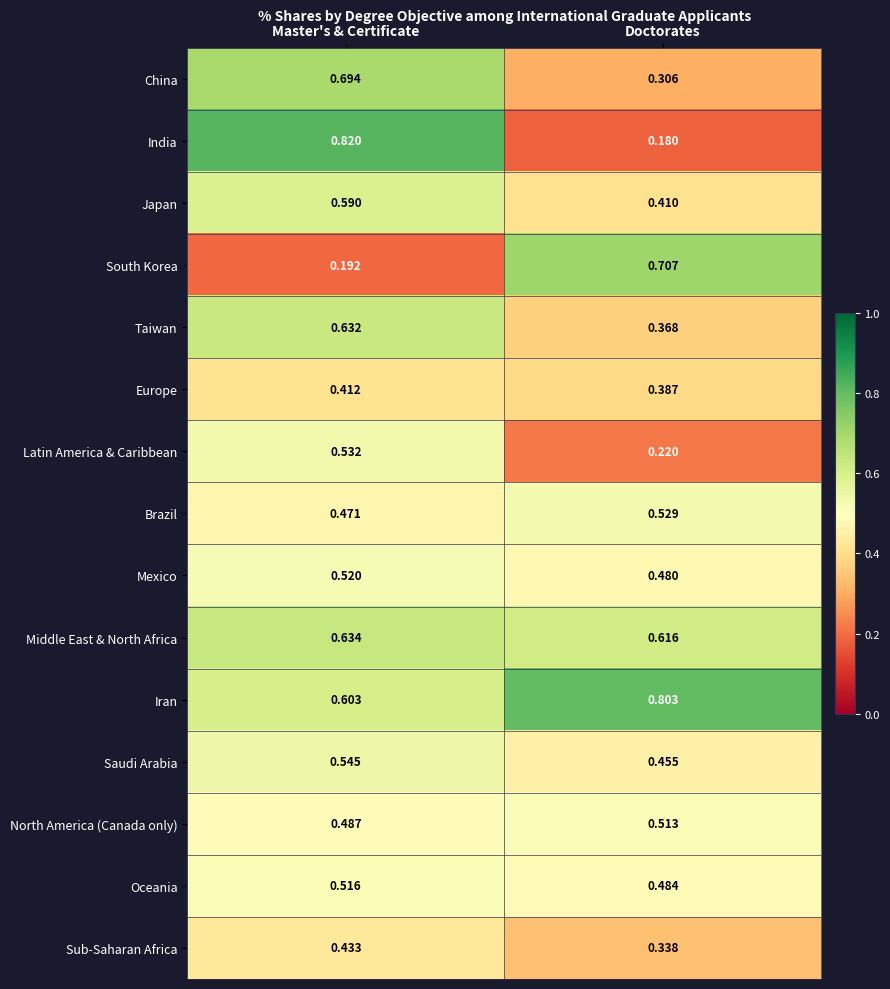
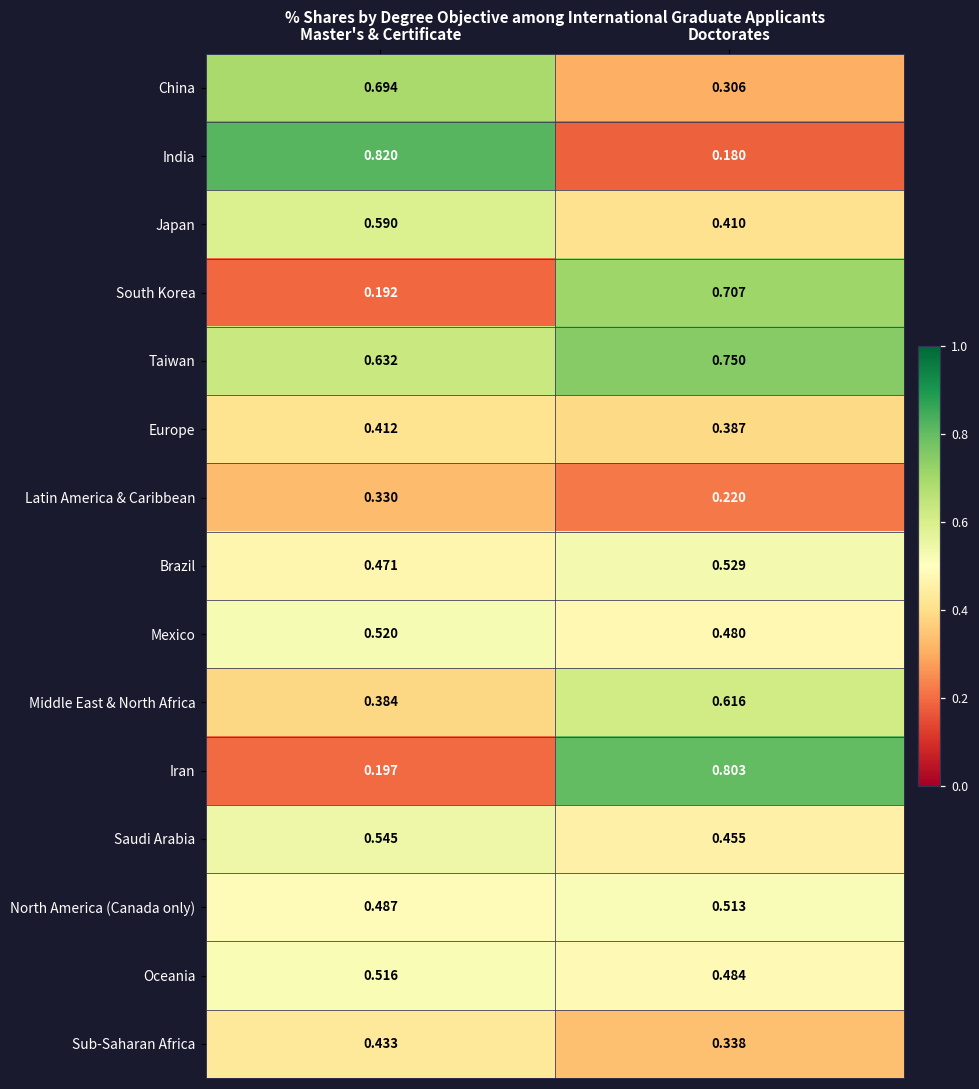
  {
    "China": {
      "Master's & Certificate": 0.694,
      "Doctorates": 0.306
    },
    "India": {
      "Master's & Certificate": 0.820,
      "Doctorates": 0.180
    },
    "Japan": {
      "Master's & Certificate": 0.590,
      "Doctorates": 0.410
    },
    "South Korea": {
      "Master's & Certificate": 0.192,
      "Doctorates": 0.707
    },
    "Taiwan": {
      "Master's & Certificate": 0.632,
-     "Doctorates": 0.368
+     "Doctorates": 0.750
    },
    "Europe": {
      "Master's & Certificate": 0.412,
      "Doctorates": 0.387
    },
    "Latin America & Caribbean": {
-     "Master's & Certificate": 0.532,
+     "Master's & Certificate": 0.330,
      "Doctorates": 0.220
    },
    "Brazil": {
      "Master's & Certificate": 0.471,
      "Doctorates": 0.529
    },
    "Mexico": {
      "Master's & Certificate": 0.520,
      "Doctorates": 0.480
    },
    "Middle East & North Africa": {
-     "Master's & Certificate": 0.634,
+     "Master's & Certificate": 0.384,
      "Doctorates": 0.616
    },
    "Iran": {
-     "Master's & Certificate": 0.603,
+     "Master's & Certificate": 0.197,
      "Doctorates": 0.803
    },
    "Saudi Arabia": {
      "Master's & Certificate": 0.545,
      "Doctorates": 0.455
    },
    "North America (Canada only)": {
      "Master's & Certificate": 0.487,
      "Doctorates": 0.513
    },
    "Oceania": {
      "Master's & Certificate": 0.516,
      "Doctorates": 0.484
    },
    "Sub-Saharan Africa": {
      "Master's & Certificate": 0.433,
      "Doctorates": 0.338
    }
  }
